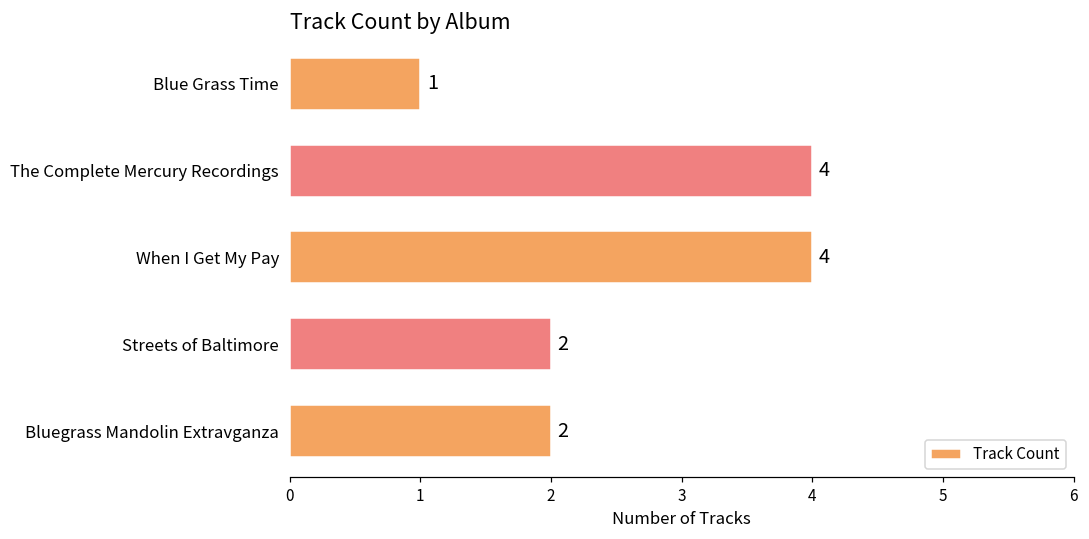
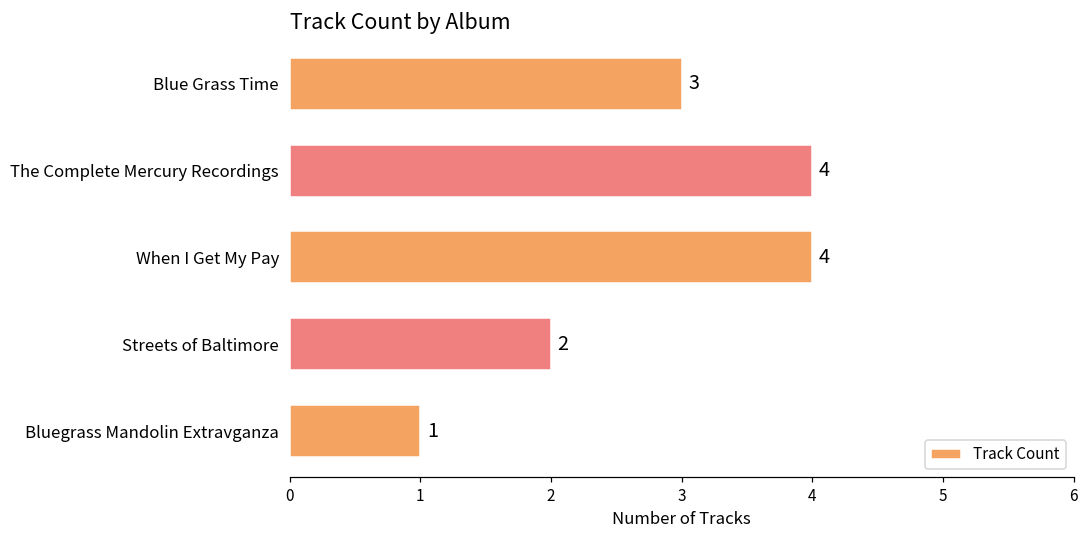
  {
-   "Blue Grass Time": 1,
+   "Blue Grass Time": 3,
    "The Complete Mercury Recordings": 4,
    "When I Get My Pay": 4,
    "Streets of Baltimore": 2,
-   "Bluegrass Mandolin Extravganza": 2
+   "Bluegrass Mandolin Extravganza": 1
  }
